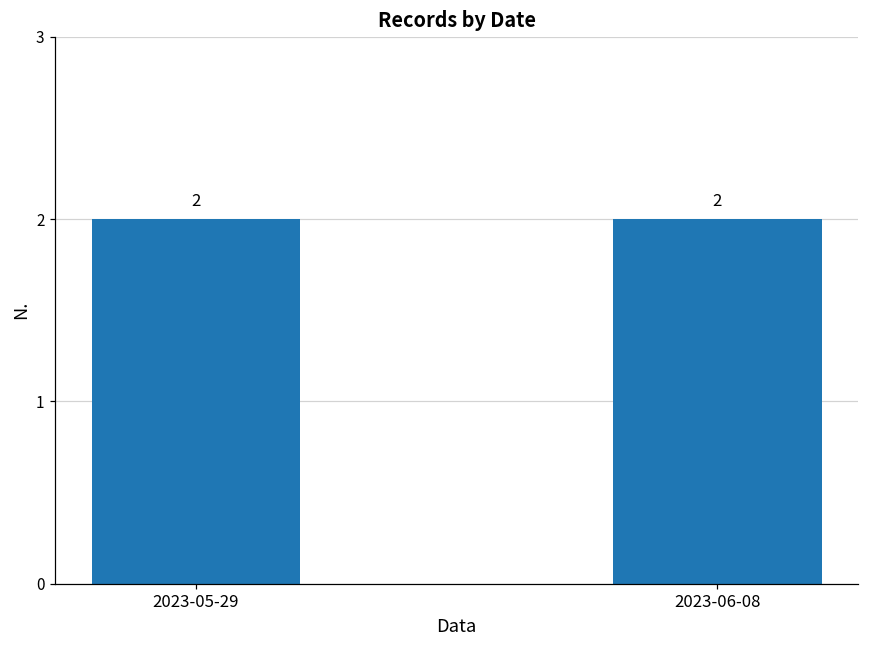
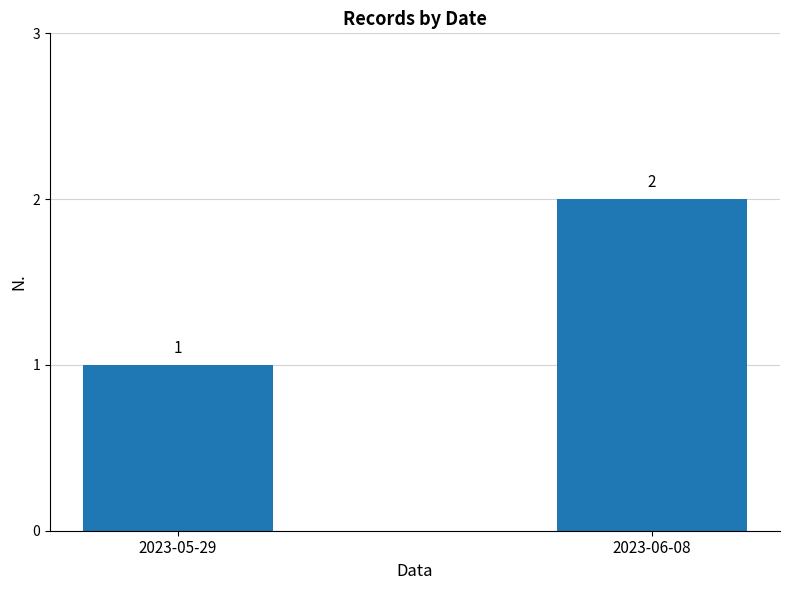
  {
-   "2023-05-29": 2,
+   "2023-05-29": 1,
    "2023-06-08": 2
  }
